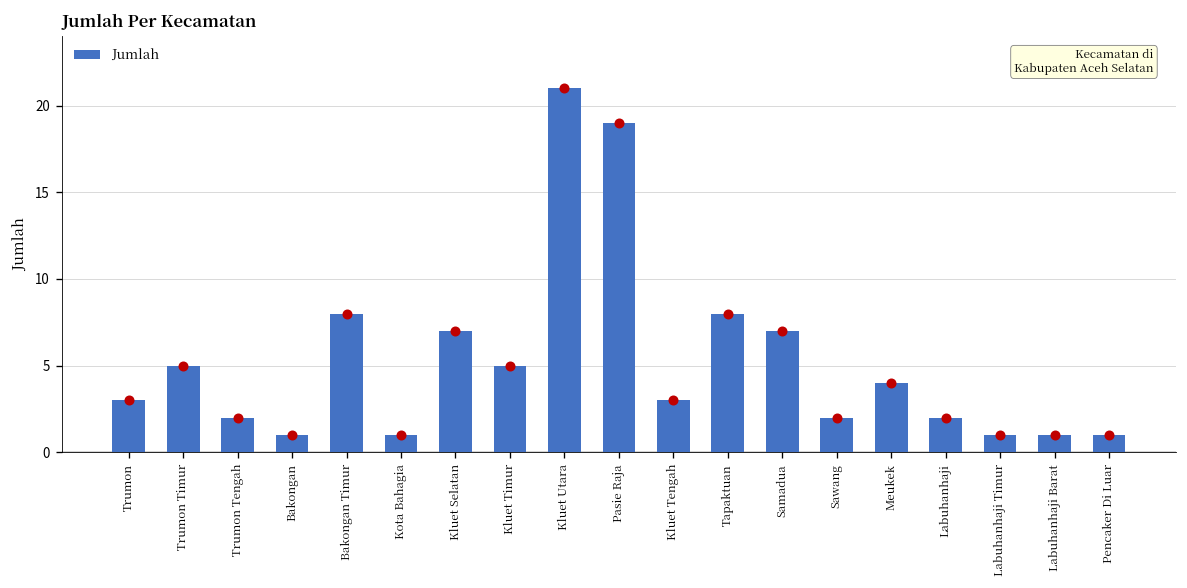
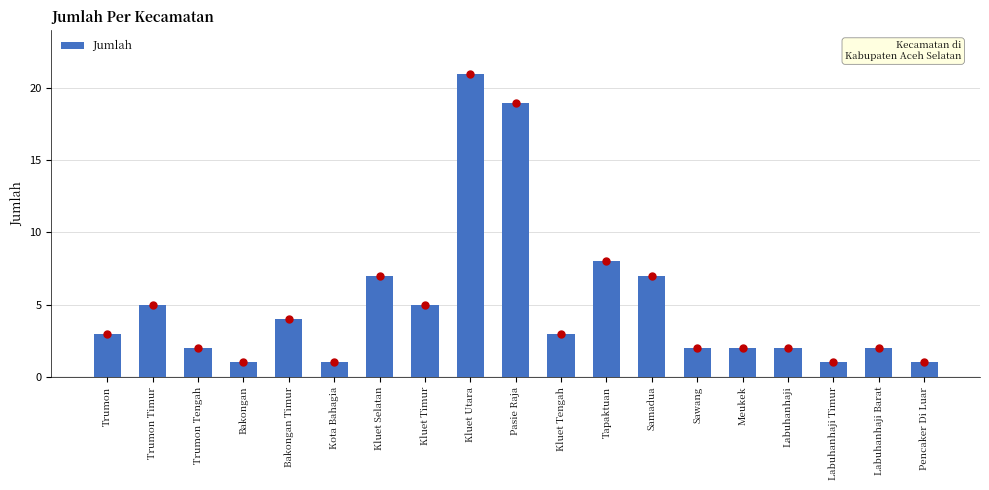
  {
    "Trumon": 3,
    "Trumon Timur": 5,
    "Trumon Tengah": 2,
    "Bakongan": 1,
-   "Bakongan Timur": 8,
+   "Bakongan Timur": 4,
    "Kota Bahagia": 1,
    "Kluet Selatan": 7,
    "Kluet Timur": 5,
    "Kluet Utara": 21,
    "Pasie Raja": 19,
    "Kluet Tengah": 3,
    "Tapaktuan": 8,
    "Samadua": 7,
    "Sawang": 2,
-   "Meukek": 4,
+   "Meukek": 2,
    "Labuhanhaji": 2,
    "Labuhanhaji Timur": 1,
-   "Labuhanhaji Barat": 1,
+   "Labuhanhaji Barat": 2,
    "Pencaker Di Luar": 1
  }
